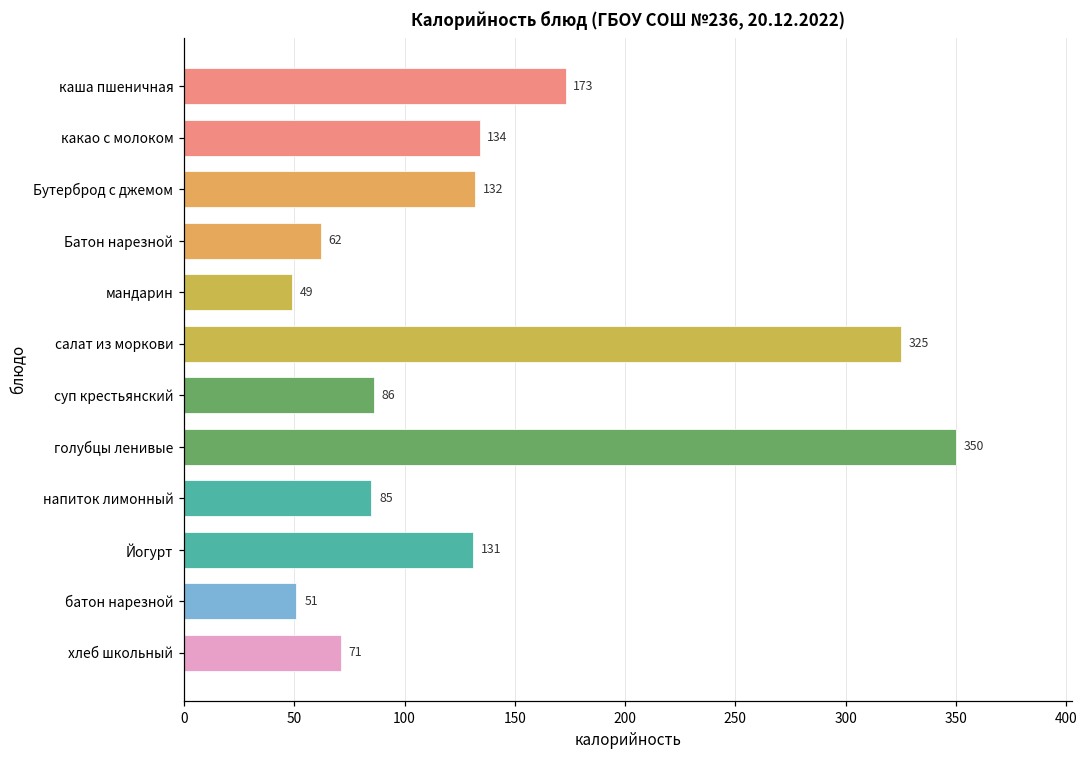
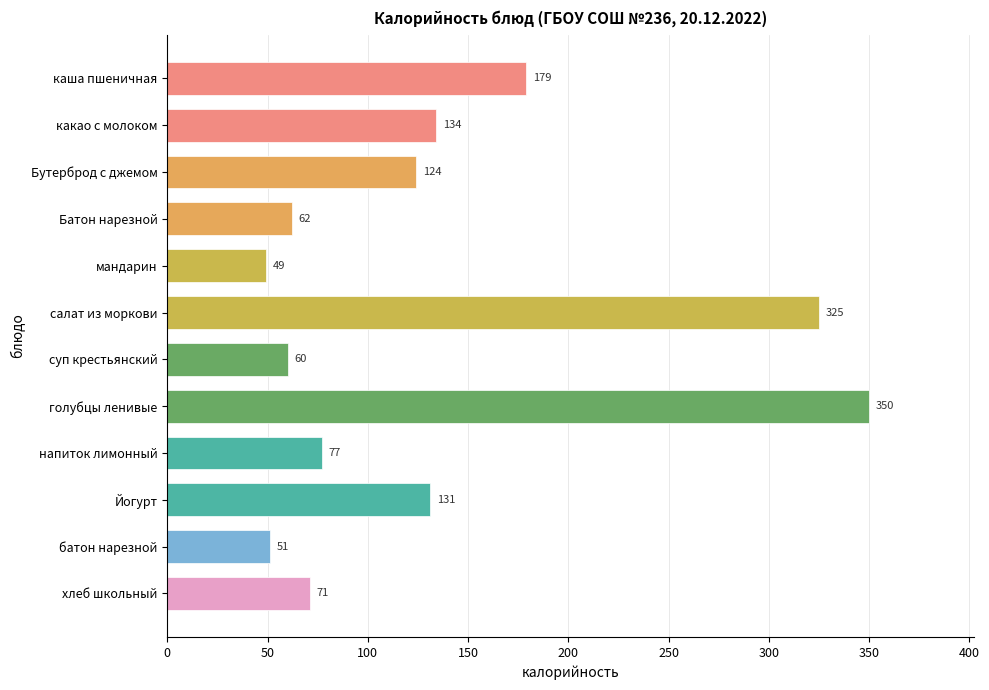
  {
-   "каша пшеничная": 173,
+   "каша пшеничная": 179,
    "какао с молоком": 134,
-   "Бутерброд с джемом": 132,
+   "Бутерброд с джемом": 124,
    "Батон нарезной": 62,
    "мандарин": 49,
    "салат из моркови": 325,
-   "суп крестьянский": 86,
+   "суп крестьянский": 60,
    "голубцы ленивые": 350,
-   "напиток лимонный": 85,
+   "напиток лимонный": 77,
    "Йогурт": 131,
    "батон нарезной": 51,
    "хлеб школьный": 71
  }
